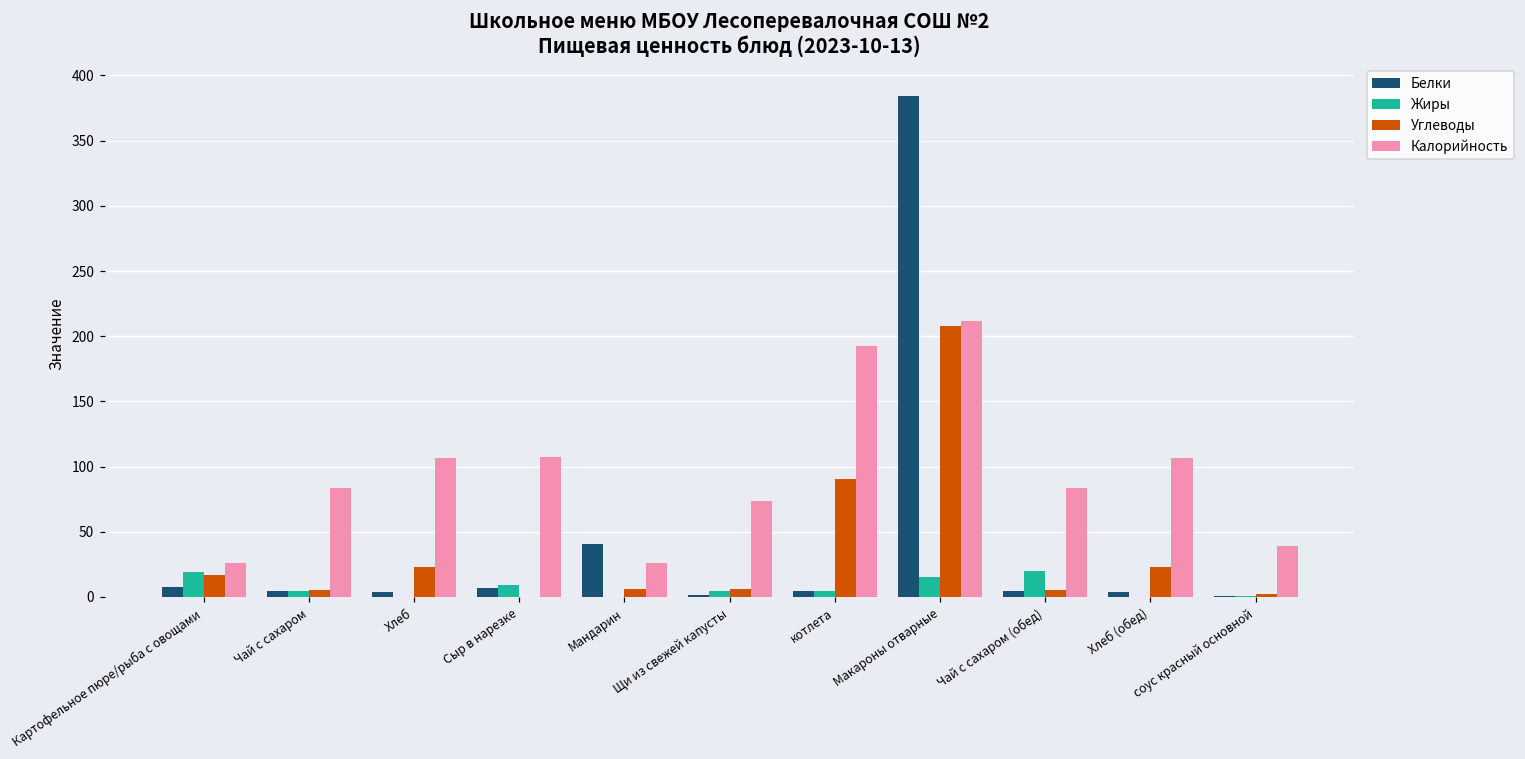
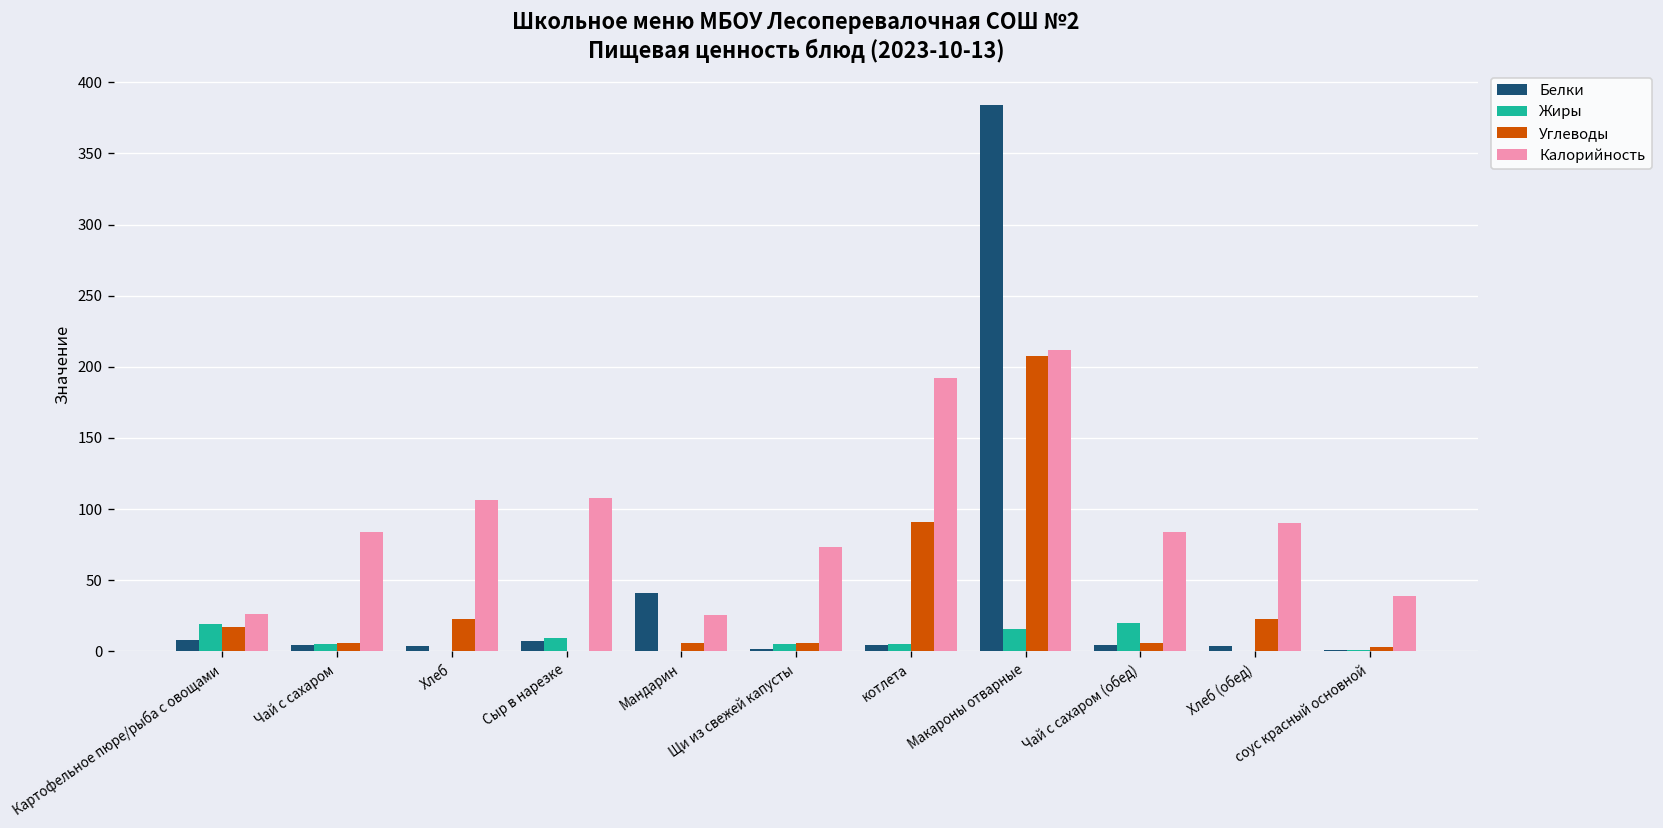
  {
    "Белки": {
      "Картофельное пюре/рыба с овощами": 8,
      "Чай с сахаром": 4,
      "Хлеб": 4,
      "Сыр в нарезке": 7,
      "Мандарин": 41,
      "котлета": 4,
      "Макароны отварные": 384,
      "Чай с сахаром (обед)": 4,
      "Хлеб (обед)": 4
    },
    "Жиры": {
      "Картофельное пюре/рыба с овощами": 19,
      "Чай с сахаром": 5,
      "Сыр в нарезке": 9,
      "Мандарин": 0,
      "Щи из свежей капусты": 5,
      "котлета": 5,
      "Макароны отварные": 15,
      "Чай с сахаром (обед)": 20
    },
    "Углеводы": {
      "Картофельное пюре/рыба с овощами": 17,
      "Чай с сахаром": 6,
      "Хлеб": 23,
      "Сыр в нарезке": 0,
      "Мандарин": 6,
      "Щи из свежей капусты": 6,
      "котлета": 91,
      "Макароны отварные": 208,
      "Чай с сахаром (обед)": 6,
      "Хлеб (обед)": 23,
      "соус красный основной": 3
    },
    "Калорийность": {
      "Картофельное пюре/рыба с овощами": 26,
      "Чай с сахаром": 84,
      "Хлеб": 107,
      "Сыр в нарезке": 108,
      "Мандарин": 26,
      "Щи из свежей капусты": 74,
      "котлета": 192,
      "Макароны отварные": 212,
      "Чай с сахаром (обед)": 84,
-     "Хлеб (обед)": 107,
+     "Хлеб (обед)": 90,
      "соус красный основной": 39
    }
  }
